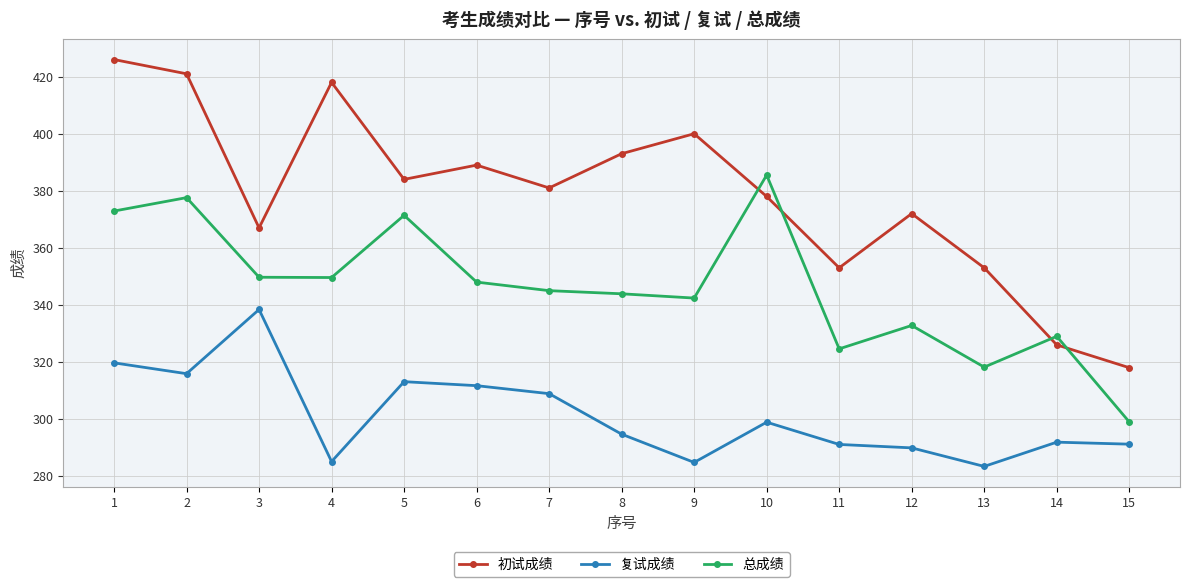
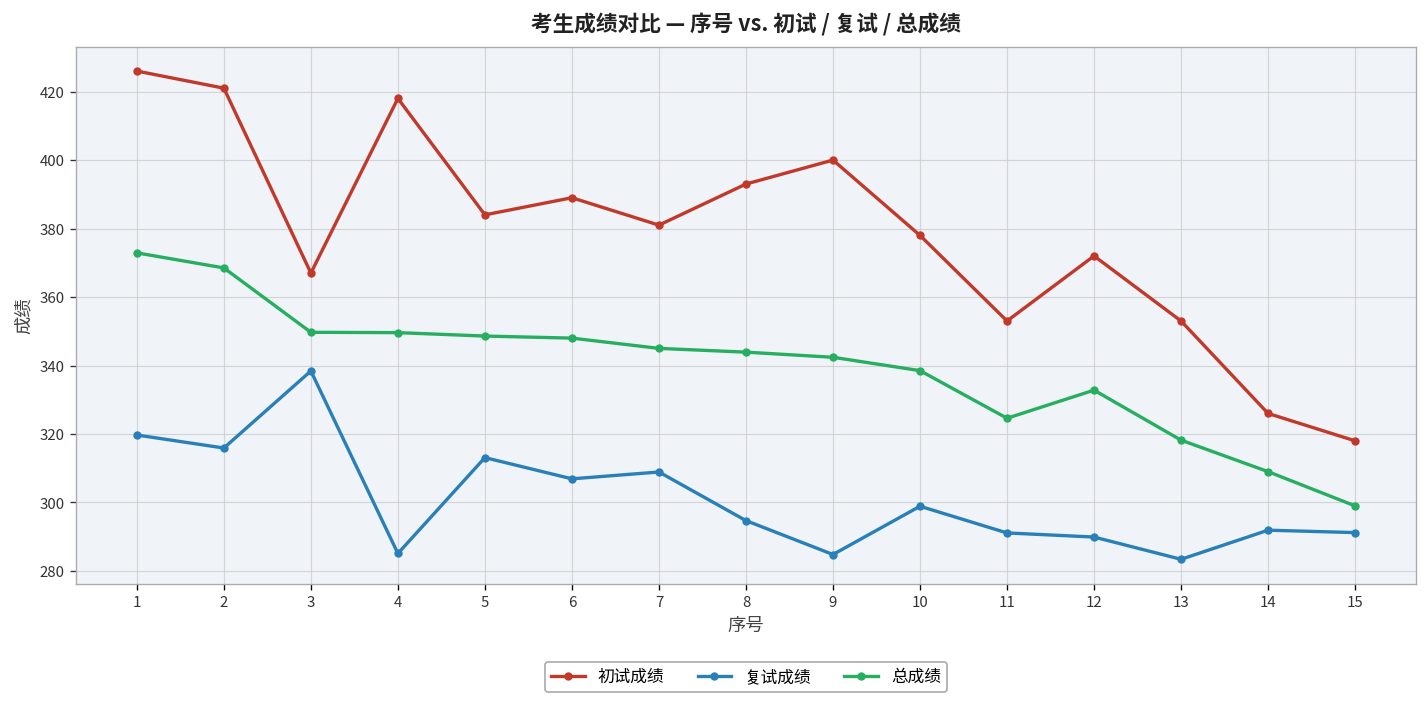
  {
    "初试成绩": {
      "1": 426,
      "2": 421,
      "3": 367,
      "4": 418,
      "5": 384,
      "6": 389,
      "7": 381,
      "8": 393,
      "9": 400,
      "10": 378,
      "11": 353,
      "12": 372,
      "13": 353,
      "14": 326,
      "15": 318
    },
    "复试成绩": {
      "1": 320,
      "2": 316,
      "3": 338,
      "4": 285,
      "5": 313,
-     "6": 312,
+     "6": 307,
      "7": 309,
      "8": 295,
      "9": 285,
      "10": 299,
      "11": 291,
      "12": 290,
      "13": 283,
      "14": 292,
      "15": 291
    },
    "总成绩": {
      "1": 373,
-     "2": 378,
+     "2": 369,
      "3": 350,
      "4": 350,
-     "5": 371,
+     "5": 349,
      "6": 348,
      "7": 345,
      "8": 344,
      "9": 342,
-     "10": 386,
+     "10": 339,
      "11": 325,
      "12": 333,
      "13": 318,
-     "14": 329,
+     "14": 309,
      "15": 299
    }
  }
